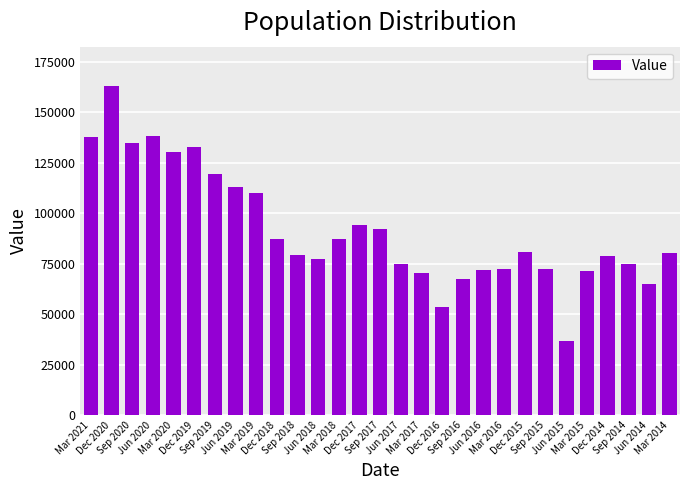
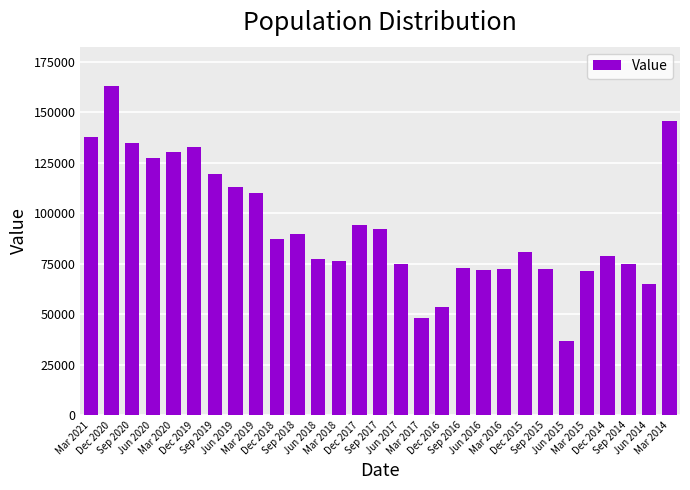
  {
    "Mar 2021": 138000,
    "Dec 2020": 163000,
    "Sep 2020": 135000,
-   "Jun 2020": 139000,
+   "Jun 2020": 127000,
    "Mar 2020": 130000,
    "Dec 2019": 133000,
    "Sep 2019": 120000,
    "Jun 2019": 113000,
    "Mar 2019": 110000,
    "Dec 2018": 87000,
-   "Sep 2018": 79000,
+   "Sep 2018": 90000,
    "Jun 2018": 77000,
-   "Mar 2018": 87000,
+   "Mar 2018": 76000,
    "Dec 2017": 94000,
    "Sep 2017": 92000,
    "Jun 2017": 75000,
-   "Mar 2017": 70000,
+   "Mar 2017": 48000,
    "Dec 2016": 53000,
-   "Sep 2016": 67000,
+   "Sep 2016": 73000,
    "Jun 2016": 72000,
    "Mar 2016": 72000,
    "Dec 2015": 81000,
    "Sep 2015": 72000,
    "Jun 2015": 37000,
    "Mar 2015": 72000,
    "Dec 2014": 79000,
    "Sep 2014": 75000,
    "Jun 2014": 65000,
-   "Mar 2014": 80000
+   "Mar 2014": 146000
  }
